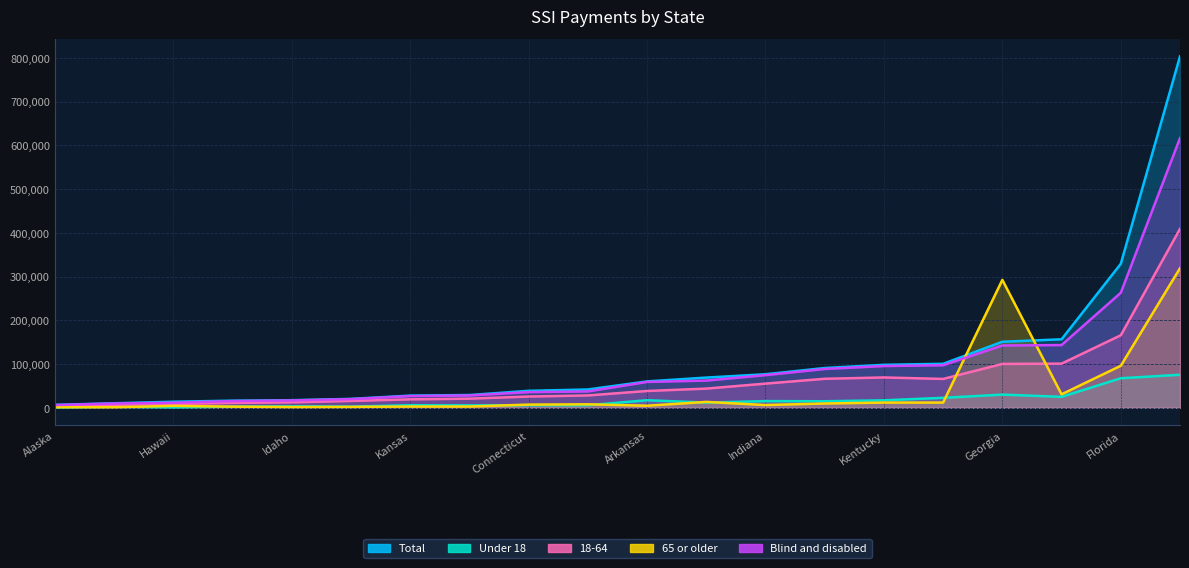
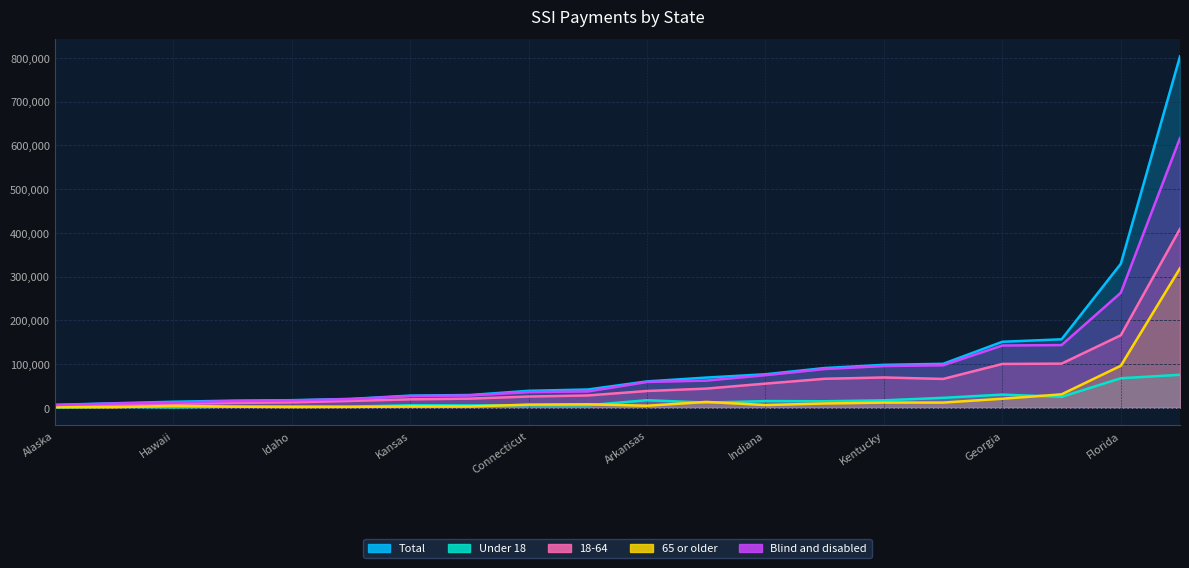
  {
    "65 or older": {
      "Indiana": "10,000",
-     "Georgia": "290,000"
+     "Georgia": "20,000"
    }
  }
